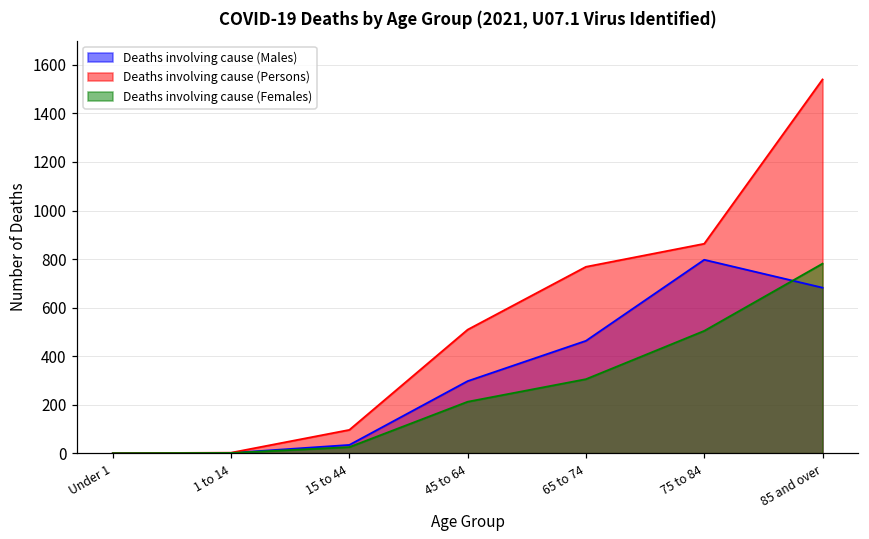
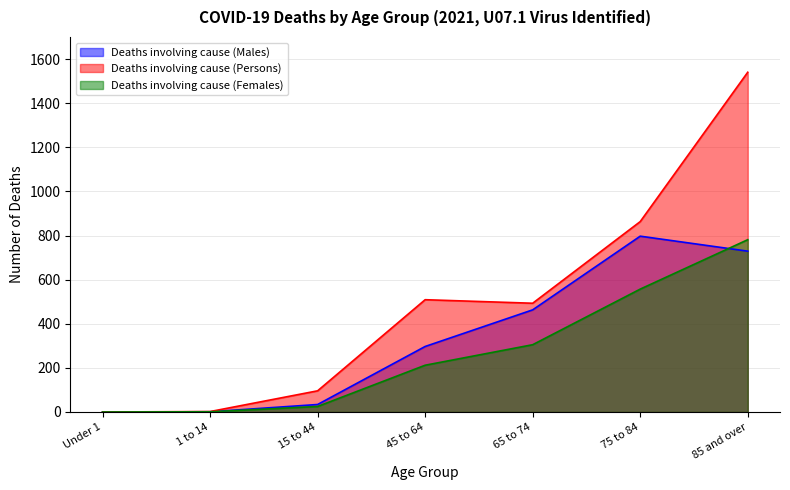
  {
    "Deaths involving cause (Males)": {
      "45 to 64": 300,
      "65 to 74": 460,
      "75 to 84": 800,
-     "85 and over": 680
+     "85 and over": 730
    },
    "Deaths involving cause (Persons)": {
      "15 to 44": 100,
      "45 to 64": 510,
-     "65 to 74": 770,
+     "65 to 74": 490,
      "75 to 84": 860,
      "85 and over": 1540
    },
    "Deaths involving cause (Females)": {
      "45 to 64": 210,
      "65 to 74": 310,
-     "75 to 84": 500,
+     "75 to 84": 560,
      "85 and over": 780
    }
  }
